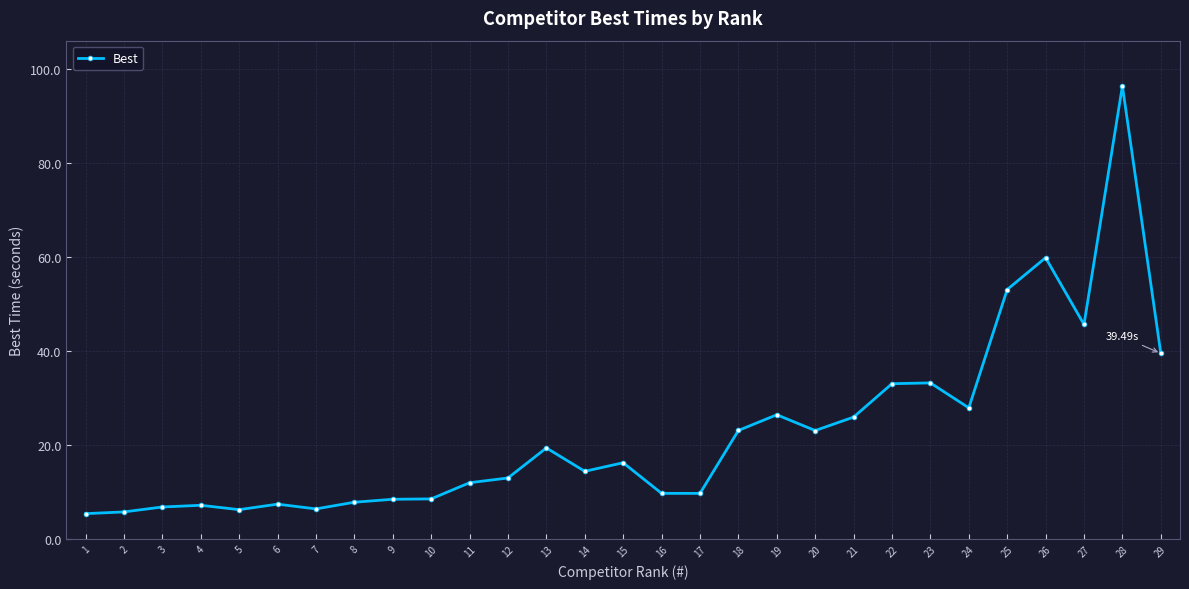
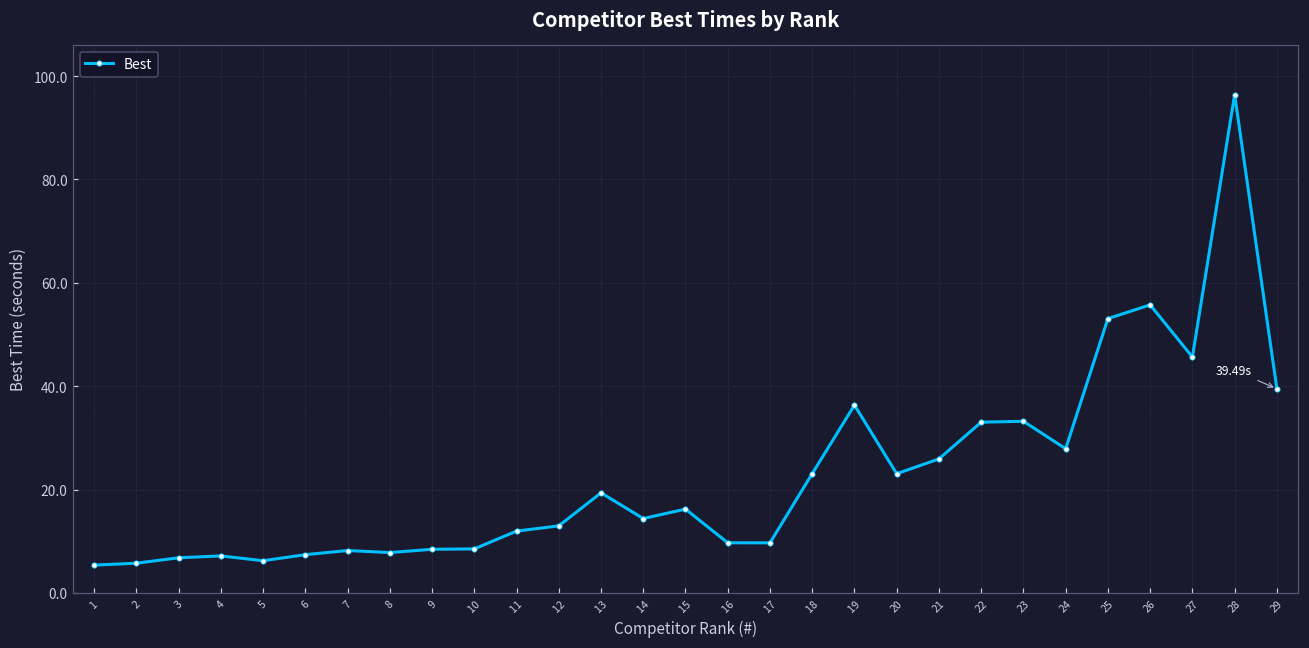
  {
    "1": 5,
    "2": 6,
    "3": 7,
    "4": 7,
    "5": 6,
    "6": 7,
-   "7": 6,
+   "7": 8,
    "8": 8,
    "9": 8,
    "10": 9,
    "11": 12,
    "12": 13,
    "13": 19,
    "14": 14,
    "15": 16,
    "16": 10,
    "17": 10,
    "18": 23,
-   "19": 26,
+   "19": 36,
    "20": 23,
    "21": 26,
    "22": 33,
    "23": 33,
    "24": 28,
    "25": 53,
-   "26": 60,
+   "26": 56,
    "27": 46,
    "28": 96
  }
